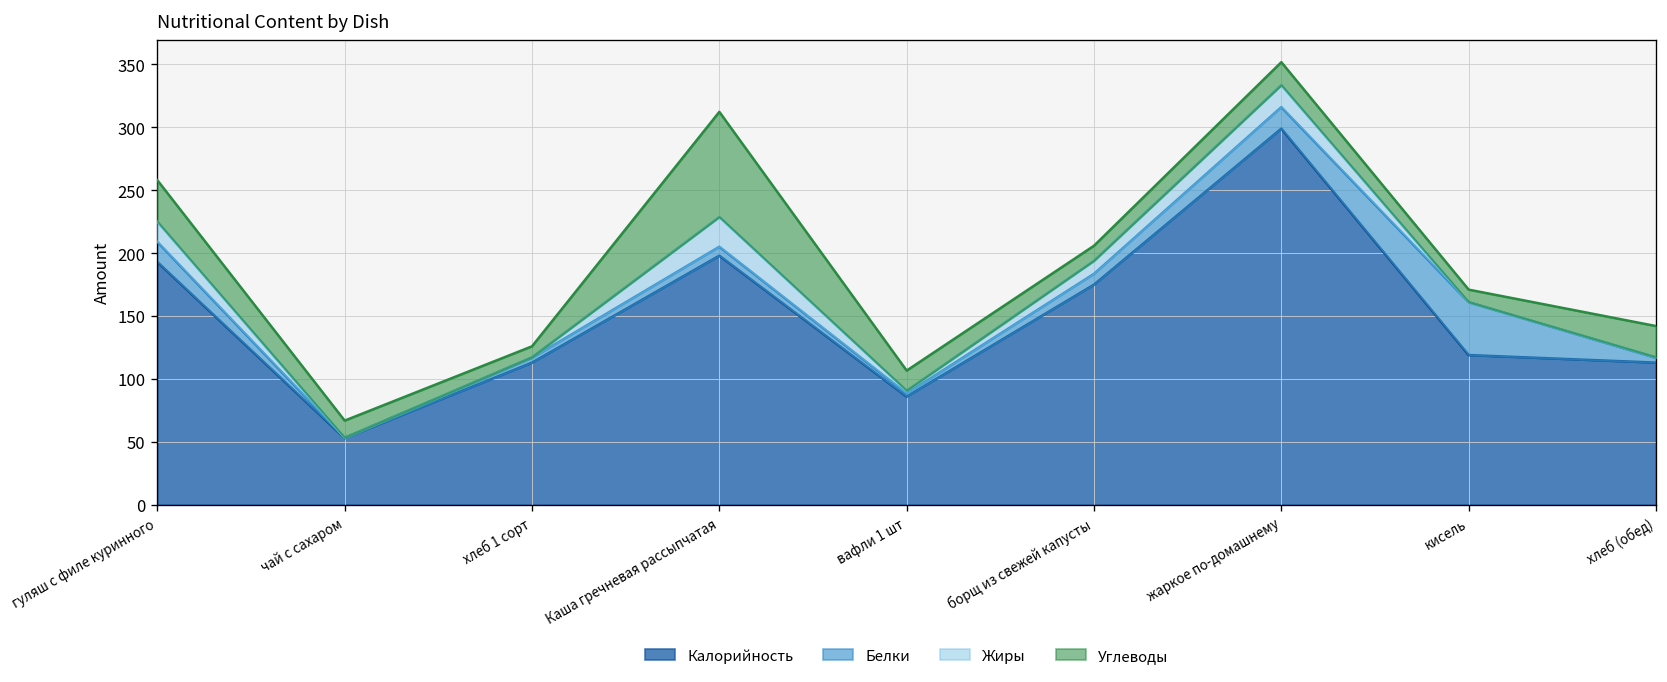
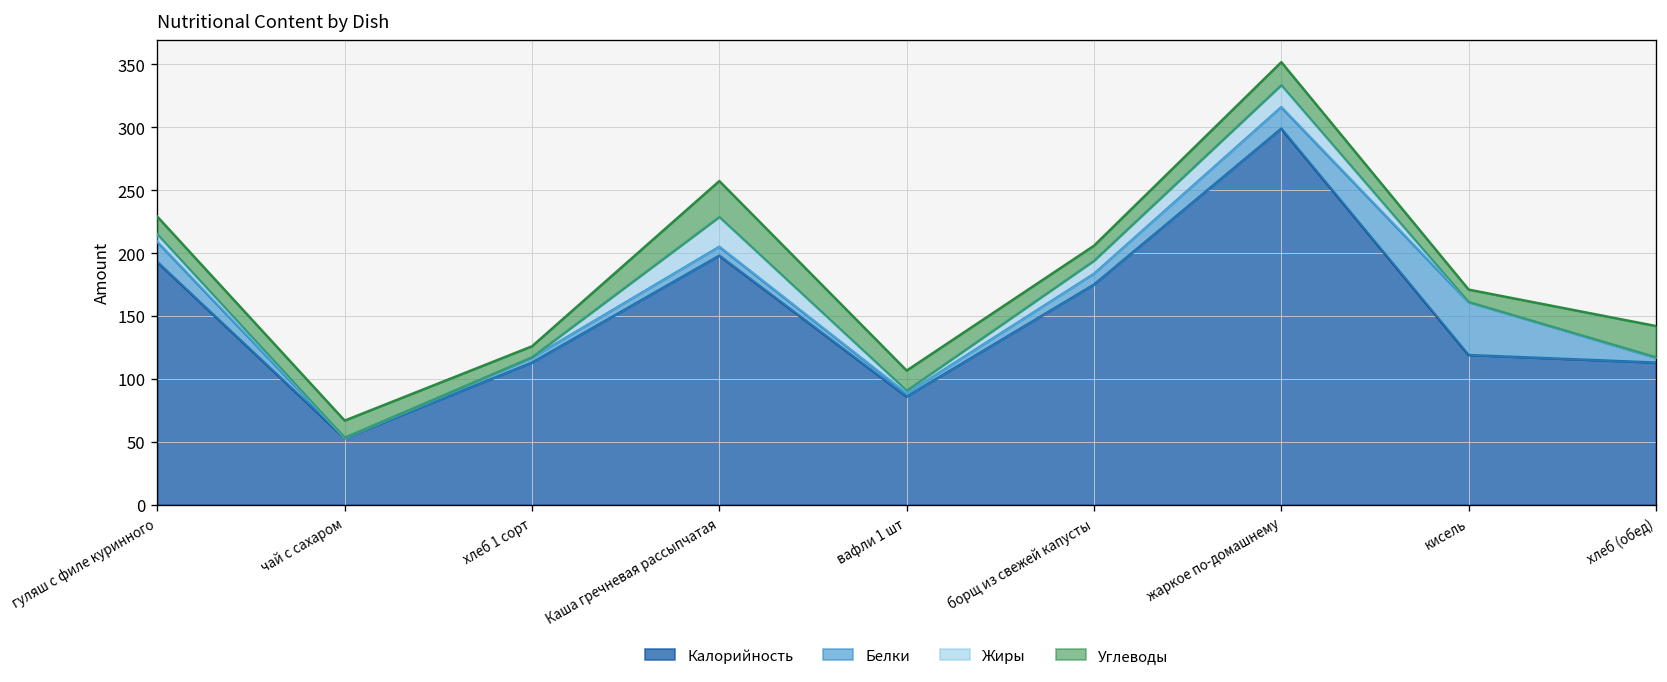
  {
    "Калорийность": {
      "гуляш с филе куринного": 193,
      "хлеб 1 сорт": 113,
      "Каша гречневая рассыпчатая": 198,
      "вафли 1 шт": 86,
      "борщ из свежей капусты": 175,
      "жаркое по-домашнему": 299,
      "кисель": 119,
      "хлеб (обед)": 113
    },
    "Белки": {
      "гуляш с филе куринного": 16,
      "Каша гречневая рассыпчатая": 7,
      "борщ из свежей капусты": 9,
      "жаркое по-домашнему": 17
    },
    "Жиры": {
-     "гуляш с филе куринного": 16,
+     "гуляш с филе куринного": 6,
      "Каша гречневая рассыпчатая": 24,
      "борщ из свежей капусты": 10,
      "жаркое по-домашнему": 17
    },
    "Углеводы": {
-     "гуляш с филе куринного": 33,
+     "гуляш с филе куринного": 14,
      "чай с сахаром": 14,
      "хлеб 1 сорт": 9,
-     "Каша гречневая рассыпчатая": 84,
+     "Каша гречневая рассыпчатая": 29,
      "вафли 1 шт": 16,
      "борщ из свежей капусты": 12,
      "жаркое по-домашнему": 18,
      "кисель": 10,
      "хлеб (обед)": 25
    }
  }
